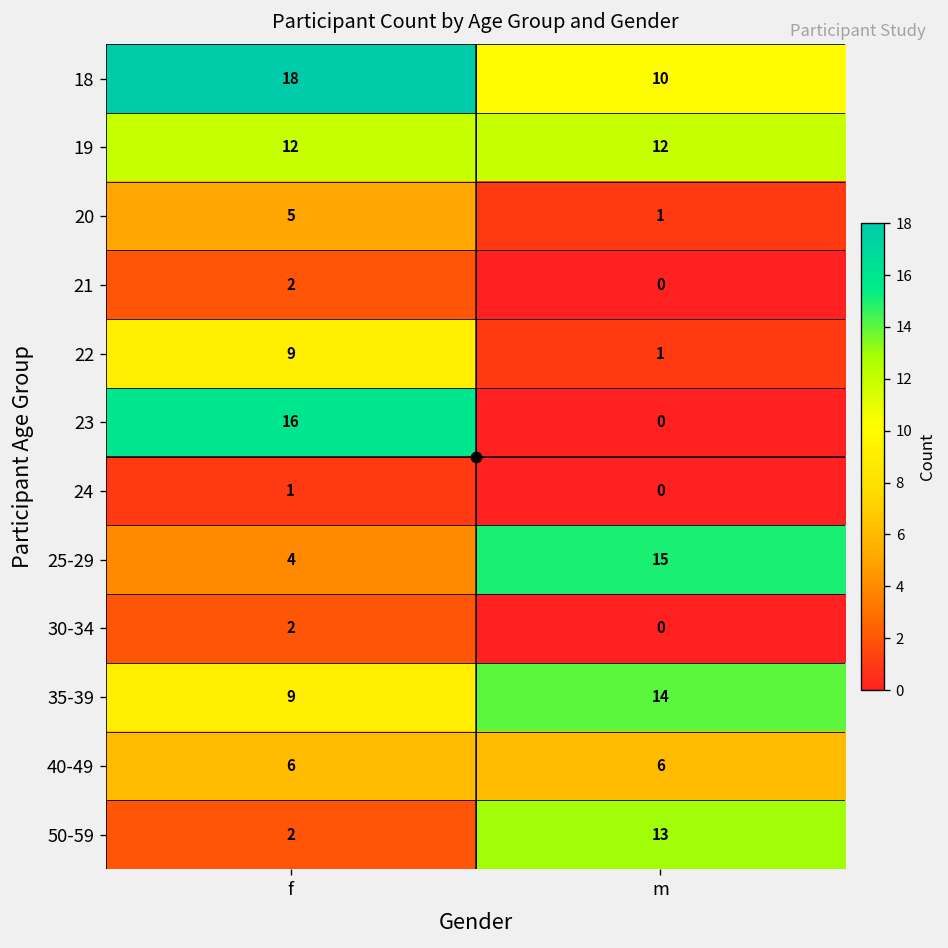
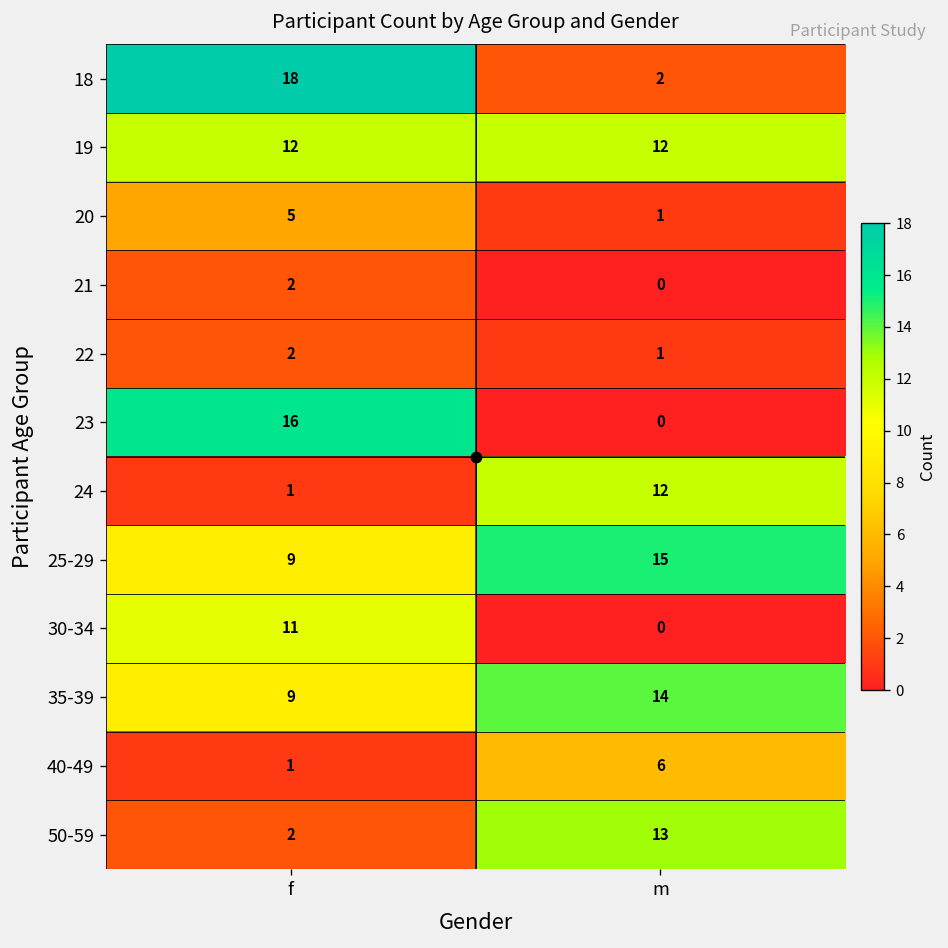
  {
    "18": {
      "f": 18,
-     "m": 10
+     "m": 2
    },
    "19": {
      "f": 12,
      "m": 12
    },
    "20": {
      "f": 5,
      "m": 1
    },
    "21": {
      "f": 2,
      "m": 0
    },
    "22": {
-     "f": 9,
+     "f": 2,
      "m": 1
    },
    "23": {
      "f": 16,
      "m": 0
    },
    "24": {
      "f": 1,
-     "m": 0
+     "m": 12
    },
    "25-29": {
-     "f": 4,
+     "f": 9,
      "m": 15
    },
    "30-34": {
-     "f": 2,
+     "f": 11,
      "m": 0
    },
    "35-39": {
      "f": 9,
      "m": 14
    },
    "40-49": {
-     "f": 6,
+     "f": 1,
      "m": 6
    },
    "50-59": {
      "f": 2,
      "m": 13
    }
  }
